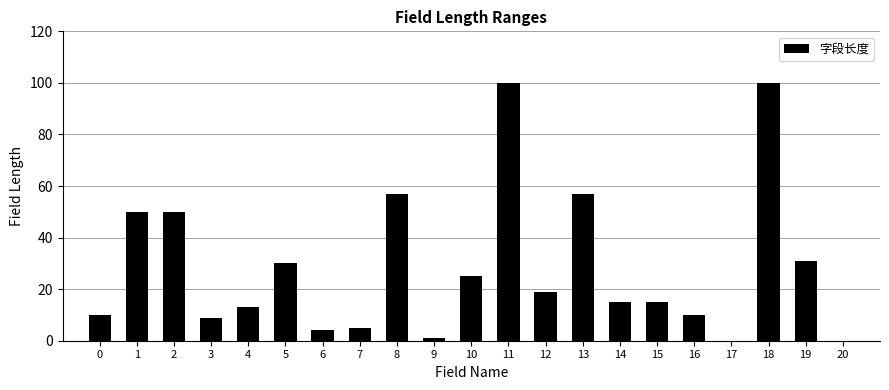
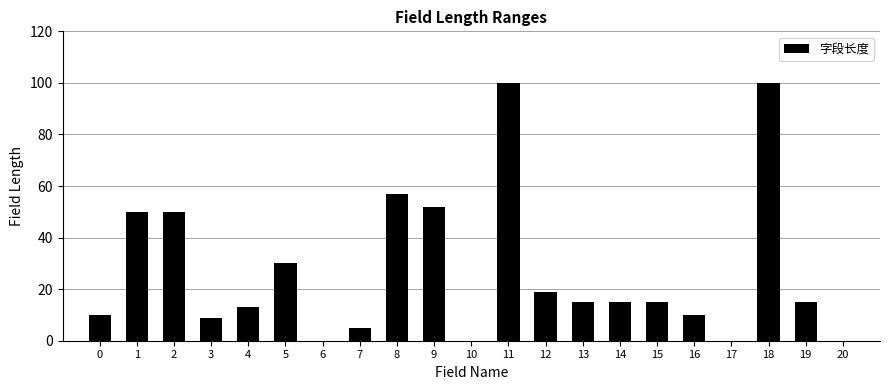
  {
    "0": 10,
    "1": 50,
    "2": 50,
    "3": 9,
    "4": 13,
    "5": 30,
-   "6": 4,
+   "6": 0,
    "7": 5,
    "8": 57,
-   "9": 1,
-   "10": 25,
+   "9": 52,
+   "10": 0,
    "11": 100,
    "12": 19,
-   "13": 57,
+   "13": 15,
    "14": 15,
    "15": 15,
    "16": 10,
    "17": 0,
    "18": 100,
-   "19": 31,
+   "19": 15,
    "20": 0
  }
